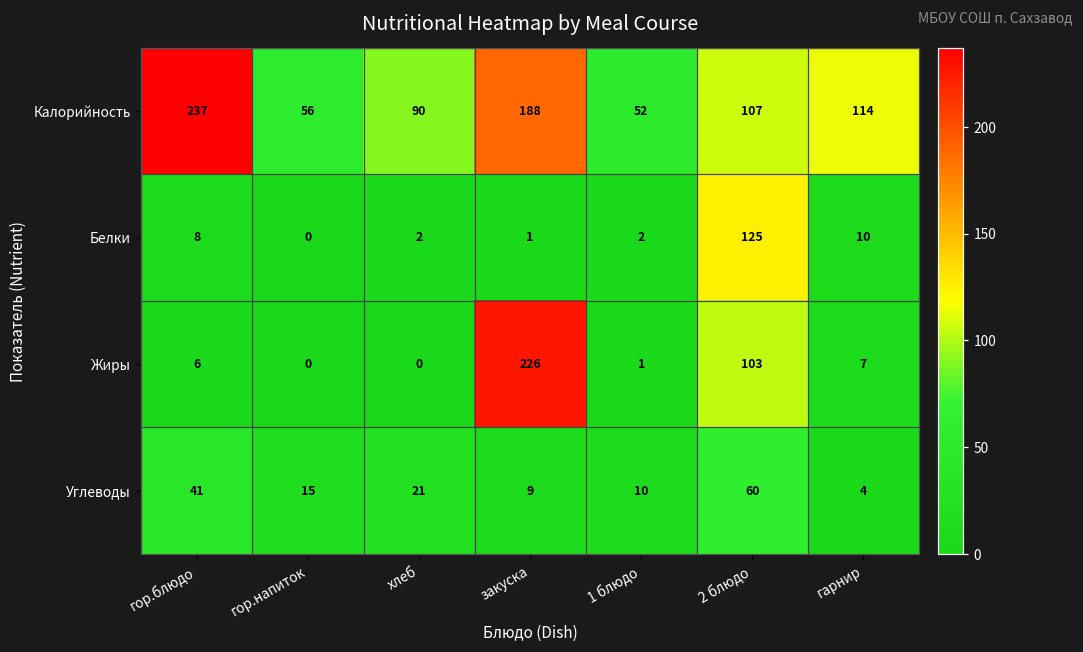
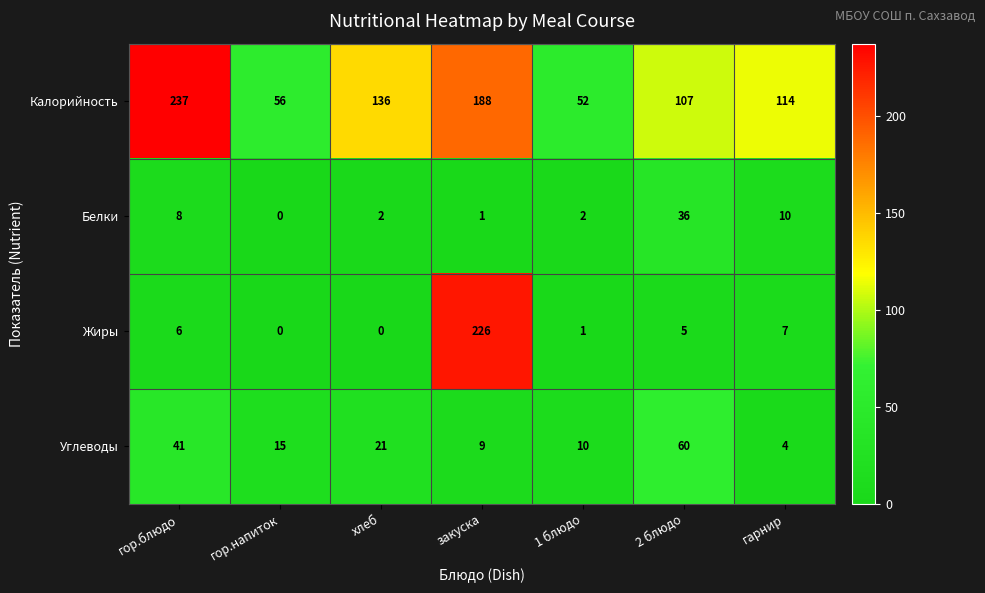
  {
    "Калорийность": {
      "гор.блюдо": 237,
      "гор.напиток": 56,
-     "хлеб": 90,
+     "хлеб": 136,
      "закуска": 188,
      "1 блюдо": 52,
      "2 блюдо": 107,
      "гарнир": 114
    },
    "Белки": {
      "гор.блюдо": 8,
      "гор.напиток": 0,
      "хлеб": 2,
      "закуска": 1,
      "1 блюдо": 2,
-     "2 блюдо": 125,
+     "2 блюдо": 36,
      "гарнир": 10
    },
    "Жиры": {
      "гор.блюдо": 6,
      "гор.напиток": 0,
      "хлеб": 0,
      "закуска": 226,
      "1 блюдо": 1,
-     "2 блюдо": 103,
+     "2 блюдо": 5,
      "гарнир": 7
    },
    "Углеводы": {
      "гор.блюдо": 41,
      "гор.напиток": 15,
      "хлеб": 21,
      "закуска": 9,
      "1 блюдо": 10,
      "2 блюдо": 60,
      "гарнир": 4
    }
  }
